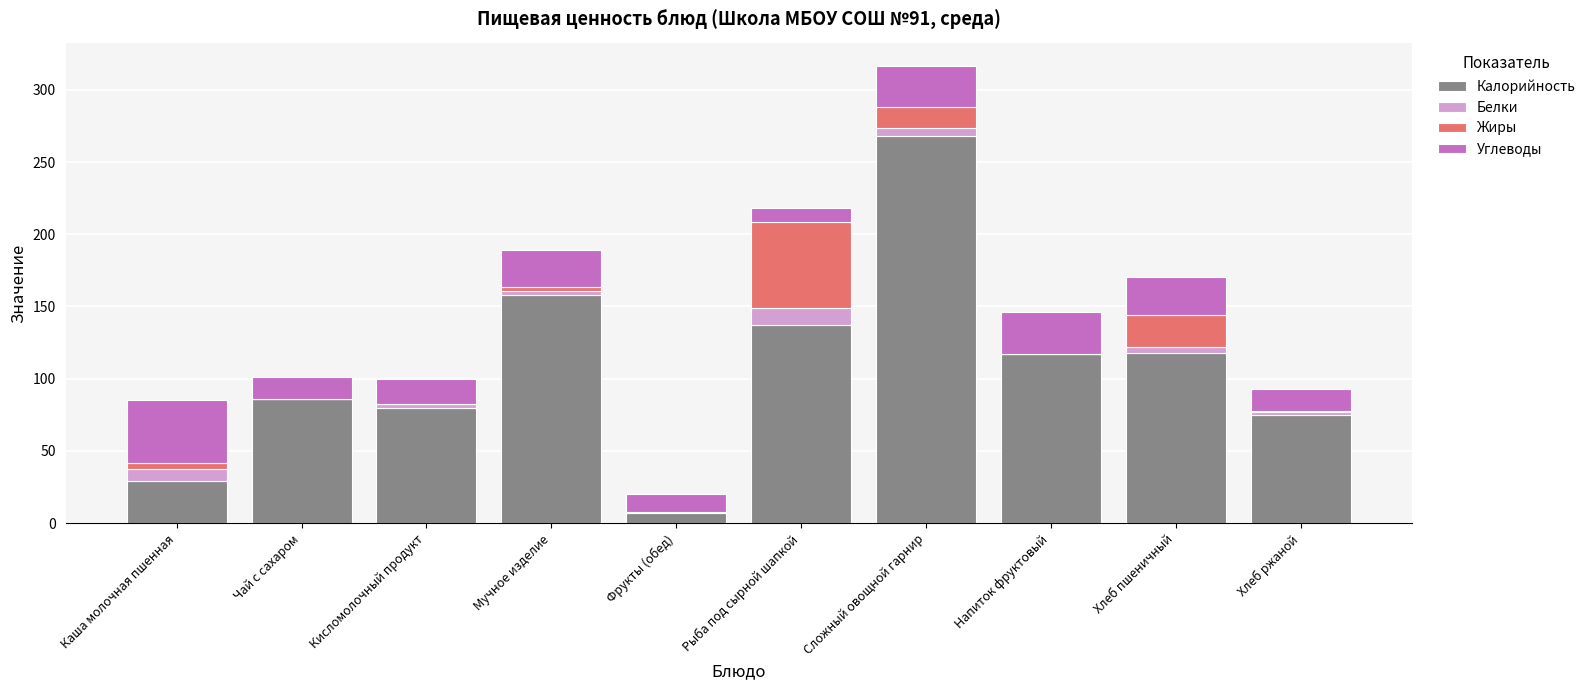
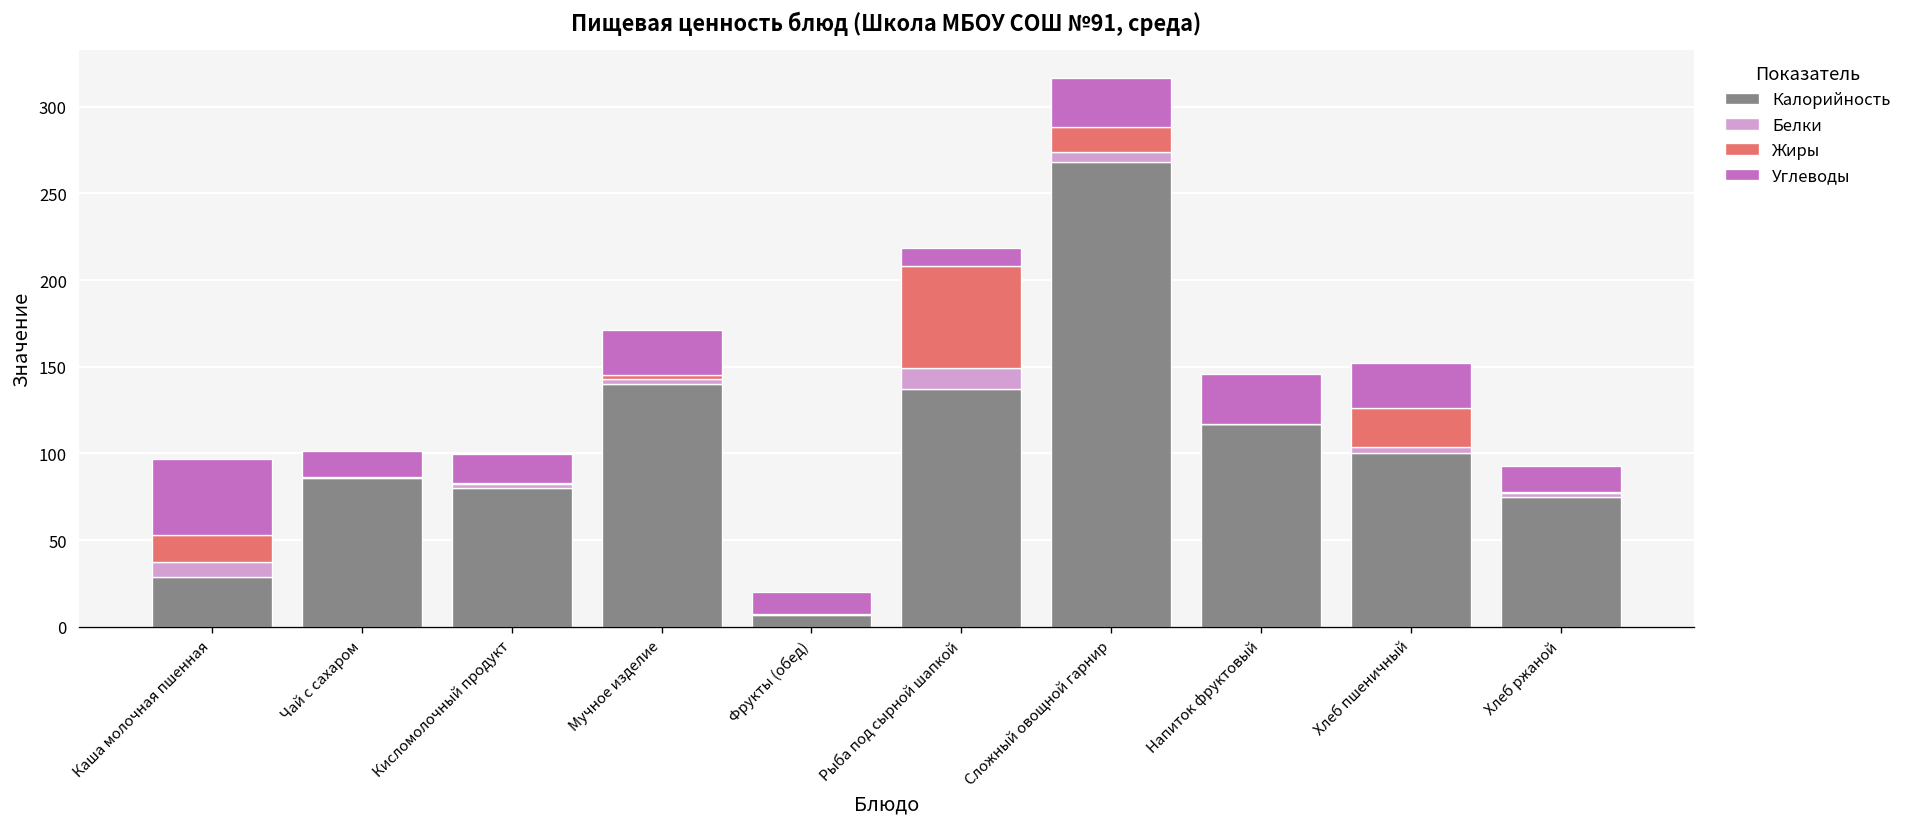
  {
    "Калорийность": {
      "Каша молочная пшенная": 29,
      "Чай с сахаром": 86,
      "Кисломолочный продукт": 80,
-     "Мучное изделие": 158,
+     "Мучное изделие": 140,
      "Фрукты (обед)": 7,
      "Рыба под сырной шапкой": 137,
      "Сложный овощной гарнир": 268,
      "Напиток фруктовый": 117,
-     "Хлеб пшеничный": 118,
+     "Хлеб пшеничный": 100,
      "Хлеб ржаной": 75
    },
    "Жиры": {
-     "Каша молочная пшенная": 4,
+     "Каша молочная пшенная": 15,
      "Мучное изделие": 3,
      "Фрукты (обед)": 0,
      "Рыба под сырной шапкой": 59,
      "Сложный овощной гарнир": 15,
      "Хлеб пшеничный": 22
    }
  }
